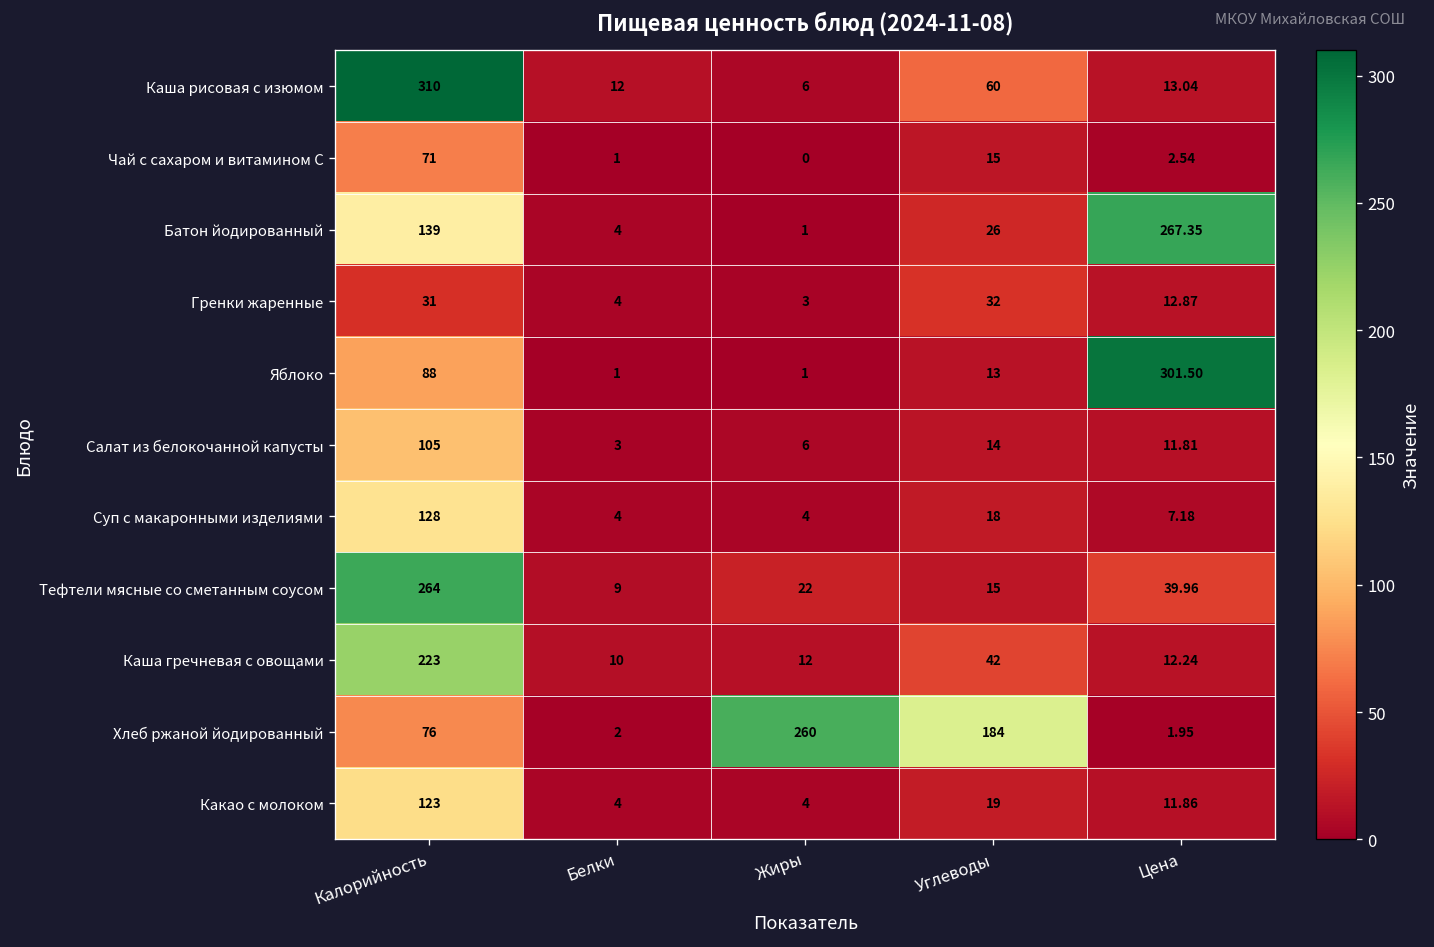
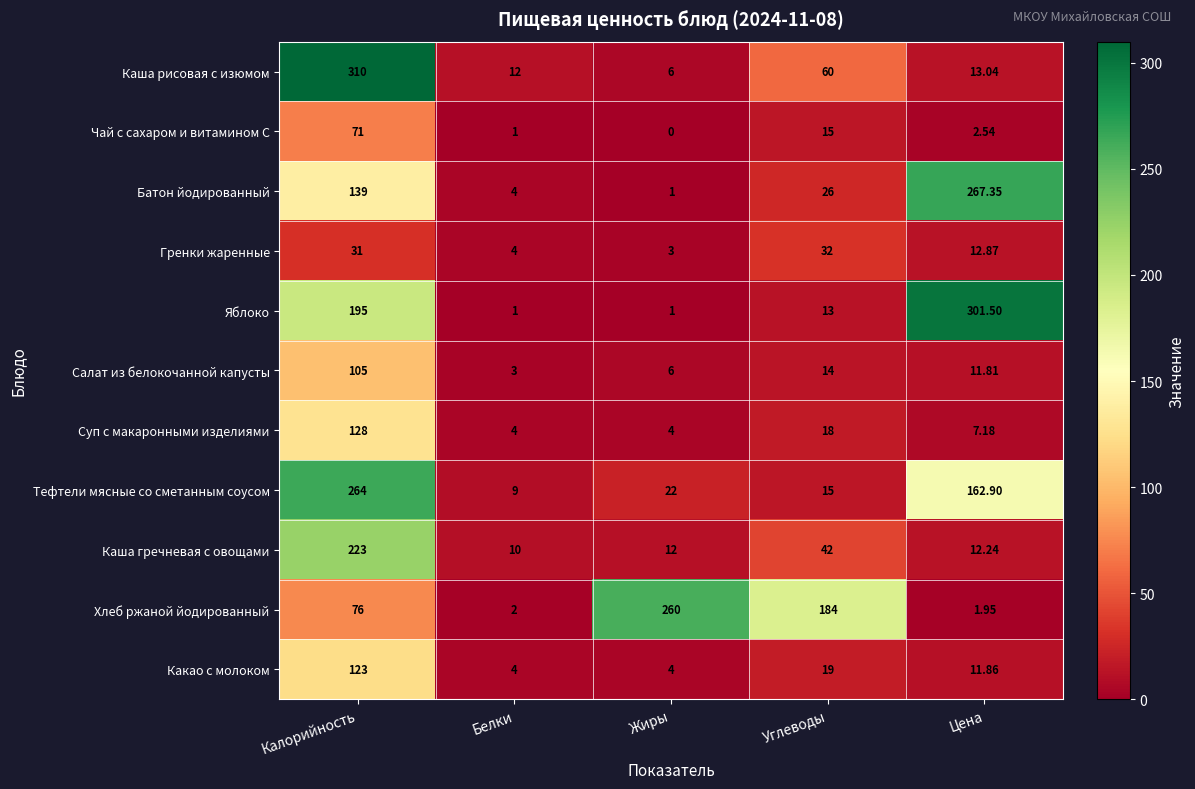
  {
    "Каша рисовая с изюмом": {
      "Калорийность": 310,
      "Белки": 12,
      "Жиры": 6,
      "Углеводы": 60,
      "Цена": 13.04
    },
    "Чай с сахаром и витамином С": {
      "Калорийность": 71,
      "Белки": 1,
      "Жиры": 0,
      "Углеводы": 15,
      "Цена": 2.54
    },
    "Батон йодированный": {
      "Калорийность": 139,
      "Белки": 4,
      "Жиры": 1,
      "Углеводы": 26,
      "Цена": 267.35
    },
    "Гренки жаренные": {
      "Калорийность": 31,
      "Белки": 4,
      "Жиры": 3,
      "Углеводы": 32,
      "Цена": 12.87
    },
    "Яблоко": {
-     "Калорийность": 88,
+     "Калорийность": 195,
      "Белки": 1,
      "Жиры": 1,
      "Углеводы": 13,
      "Цена": 301.50
    },
    "Салат из белокочанной капусты": {
      "Калорийность": 105,
      "Белки": 3,
      "Жиры": 6,
      "Углеводы": 14,
      "Цена": 11.81
    },
    "Суп с макаронными изделиями": {
      "Калорийность": 128,
      "Белки": 4,
      "Жиры": 4,
      "Углеводы": 18,
      "Цена": 7.18
    },
    "Тефтели мясные со сметанным соусом": {
      "Калорийность": 264,
      "Белки": 9,
      "Жиры": 22,
      "Углеводы": 15,
-     "Цена": 39.96
+     "Цена": 162.90
    },
    "Каша гречневая с овощами": {
      "Калорийность": 223,
      "Белки": 10,
      "Жиры": 12,
      "Углеводы": 42,
      "Цена": 12.24
    },
    "Хлеб ржаной йодированный": {
      "Калорийность": 76,
      "Белки": 2,
      "Жиры": 260,
      "Углеводы": 184,
      "Цена": 1.95
    },
    "Какао с молоком": {
      "Калорийность": 123,
      "Белки": 4,
      "Жиры": 4,
      "Углеводы": 19,
      "Цена": 11.86
    }
  }
